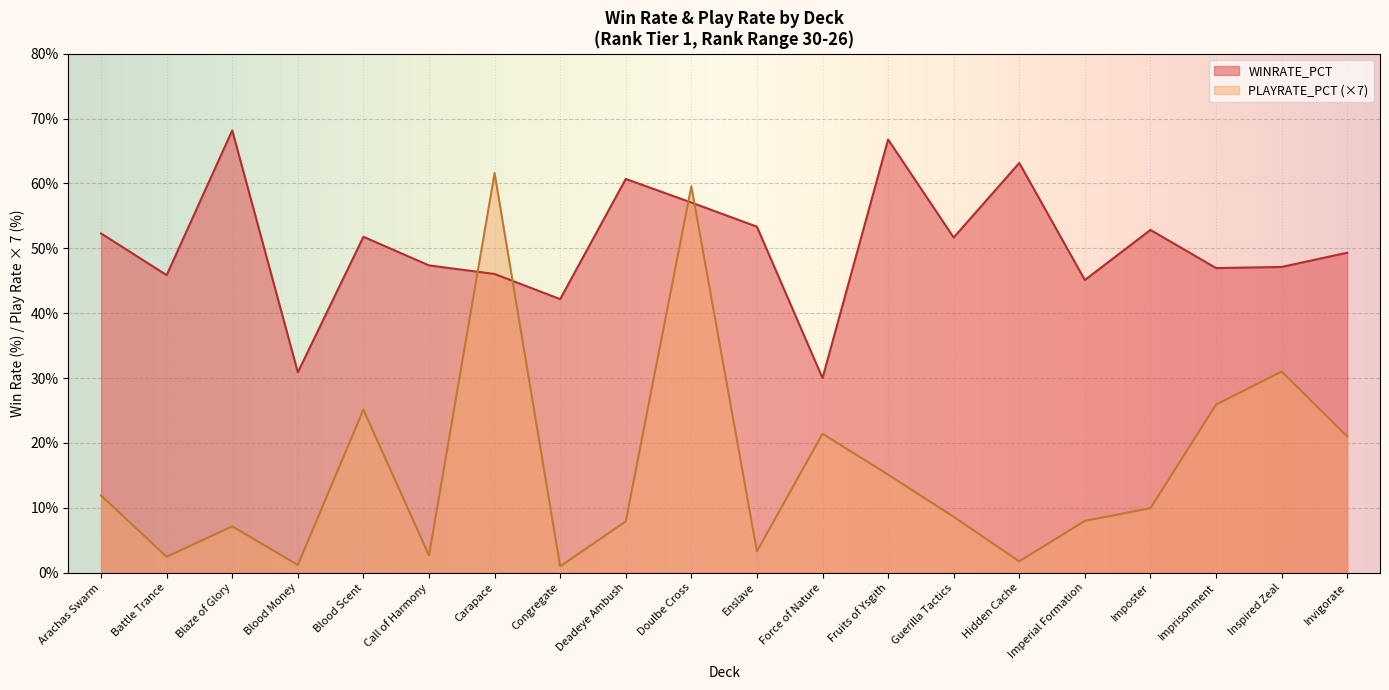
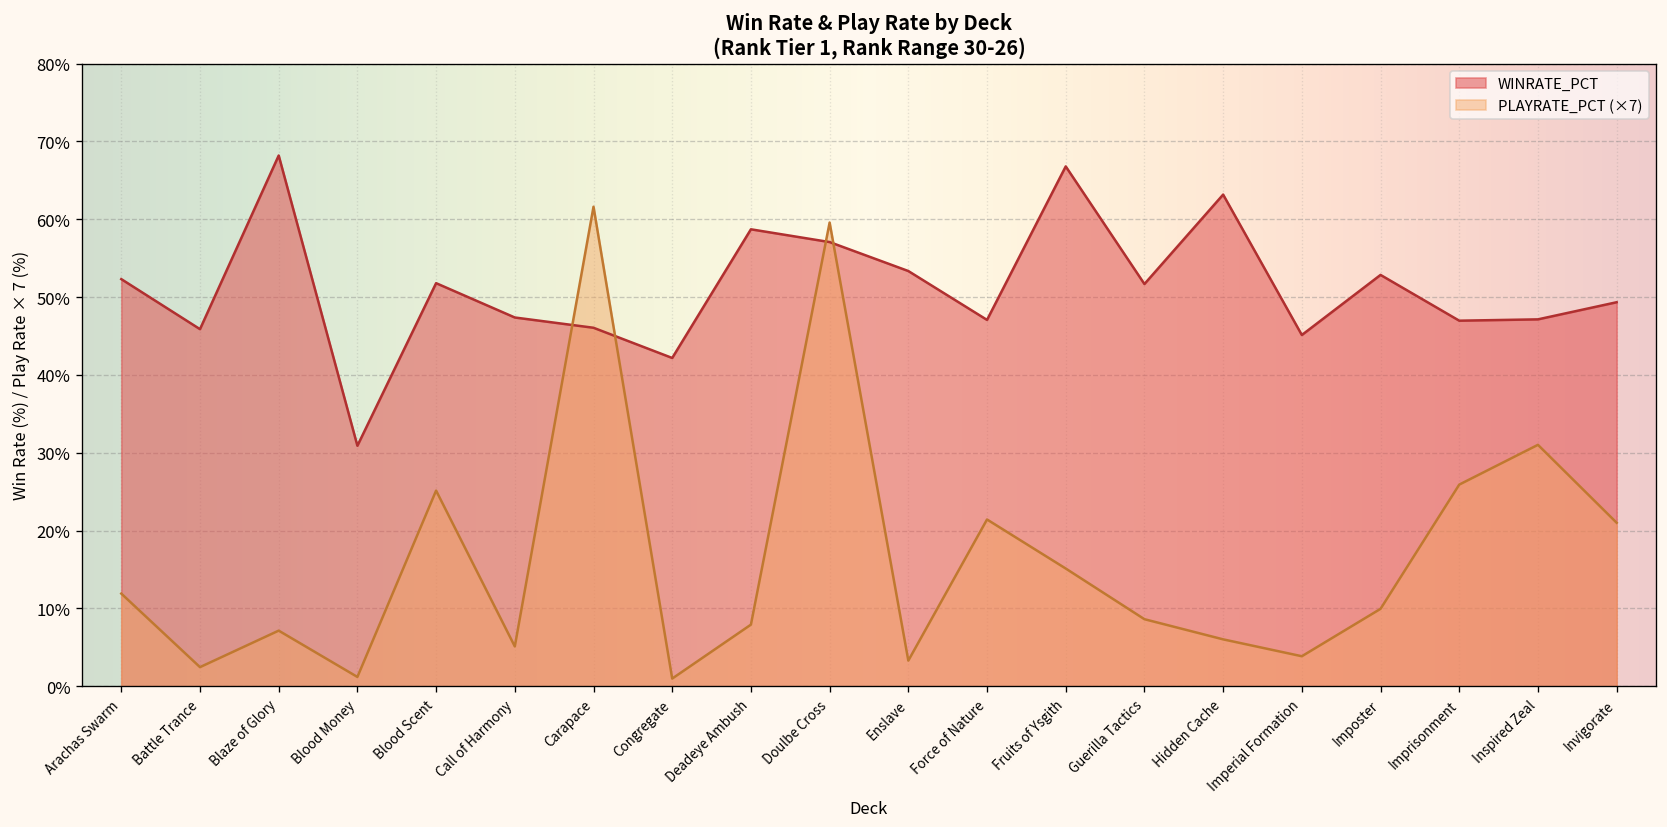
  {
    "WINRATE_PCT": {
      "Arachas Swarm": "52%",
      "Battle Trance": "46%",
      "Blaze of Glory": "68%",
      "Blood Money": "31%",
      "Blood Scent": "52%",
      "Call of Harmony": "47%",
      "Carapace": "46%",
      "Congregate": "42%",
-     "Deadeye Ambush": "61%",
+     "Deadeye Ambush": "59%",
      "Doulbe Cross": "57%",
      "Enslave": "53%",
-     "Force of Nature": "30%",
+     "Force of Nature": "47%",
      "Fruits of Ysgith": "67%",
      "Guerilla Tactics": "52%",
      "Hidden Cache": "63%",
      "Imperial Formation": "45%",
      "Imposter": "53%",
      "Imprisonment": "47%",
      "Inspired Zeal": "47%",
      "Invigorate": "49%"
    },
    "PLAYRATE_PCT (×7)": {
      "Arachas Swarm": "12%",
      "Battle Trance": "2%",
      "Blaze of Glory": "7%",
      "Blood Money": "1%",
      "Blood Scent": "25%",
-     "Call of Harmony": "3%",
+     "Call of Harmony": "5%",
      "Carapace": "62%",
      "Congregate": "1%",
      "Deadeye Ambush": "8%",
      "Doulbe Cross": "60%",
      "Enslave": "3%",
      "Force of Nature": "21%",
      "Fruits of Ysgith": "15%",
      "Guerilla Tactics": "9%",
-     "Hidden Cache": "2%",
-     "Imperial Formation": "8%",
+     "Hidden Cache": "6%",
+     "Imperial Formation": "4%",
      "Imposter": "10%",
      "Imprisonment": "26%",
      "Inspired Zeal": "31%",
      "Invigorate": "21%"
    }
  }
